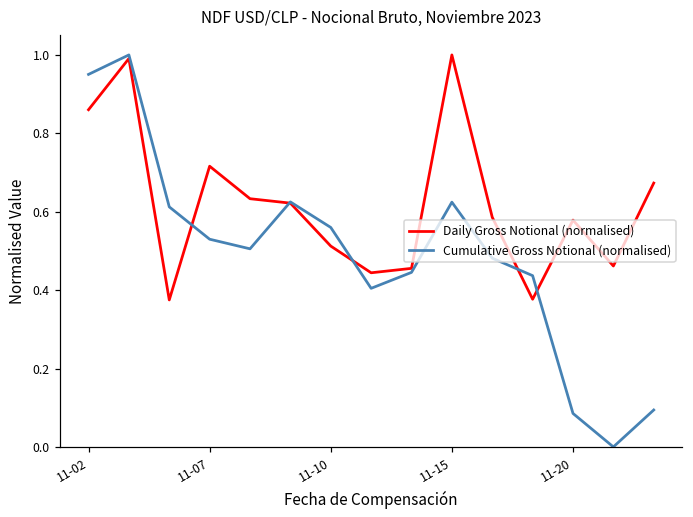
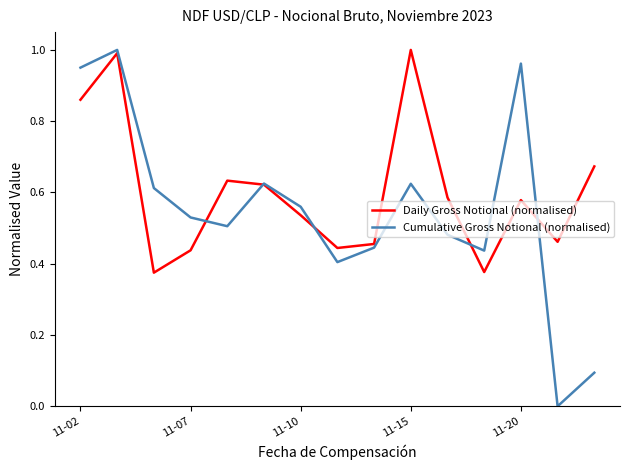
  {
    "Daily Gross Notional (normalised)": {
      "11-02": 0.86,
-     "11-07": 0.72,
-     "11-10": 0.51,
+     "11-07": 0.44,
+     "11-10": 0.54,
      "11-15": 1.00,
      "11-20": 0.58
    },
    "Cumulative Gross Notional (normalised)": {
      "11-02": 0.95,
      "11-07": 0.53,
      "11-10": 0.56,
      "11-15": 0.62,
-     "11-20": 0.09
+     "11-20": 0.96
    }
  }
